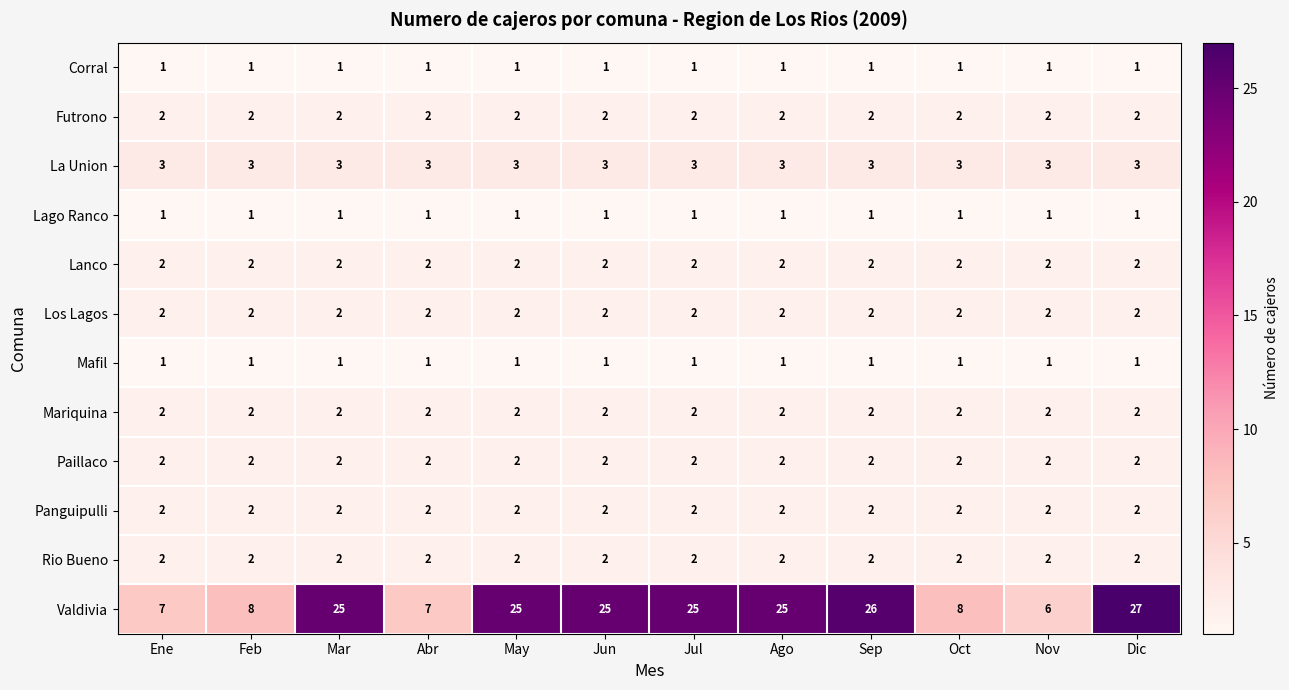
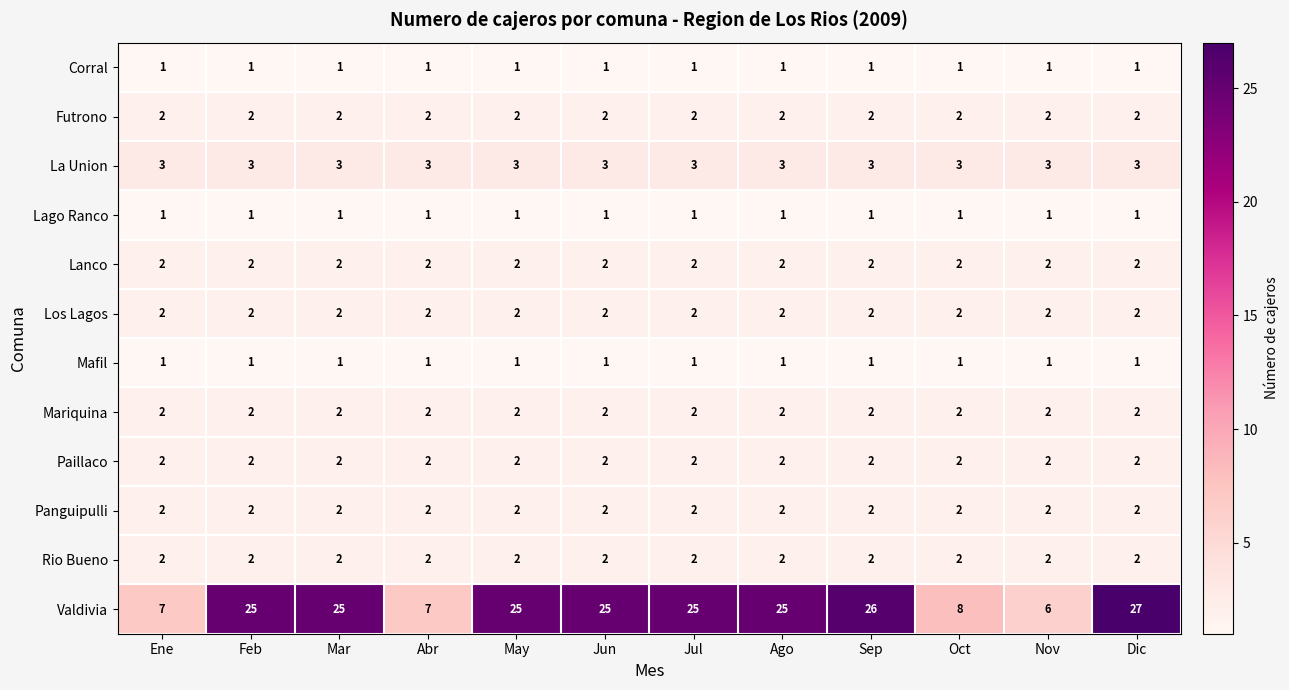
  {
    "Corral": {
      "Ene": 1,
      "Feb": 1,
      "Mar": 1,
      "Abr": 1,
      "May": 1,
      "Jun": 1,
      "Jul": 1,
      "Ago": 1,
      "Sep": 1,
      "Oct": 1,
      "Nov": 1,
      "Dic": 1
    },
    "Futrono": {
      "Ene": 2,
      "Feb": 2,
      "Mar": 2,
      "Abr": 2,
      "May": 2,
      "Jun": 2,
      "Jul": 2,
      "Ago": 2,
      "Sep": 2,
      "Oct": 2,
      "Nov": 2,
      "Dic": 2
    },
    "La Union": {
      "Ene": 3,
      "Feb": 3,
      "Mar": 3,
      "Abr": 3,
      "May": 3,
      "Jun": 3,
      "Jul": 3,
      "Ago": 3,
      "Sep": 3,
      "Oct": 3,
      "Nov": 3,
      "Dic": 3
    },
    "Lago Ranco": {
      "Ene": 1,
      "Feb": 1,
      "Mar": 1,
      "Abr": 1,
      "May": 1,
      "Jun": 1,
      "Jul": 1,
      "Ago": 1,
      "Sep": 1,
      "Oct": 1,
      "Nov": 1,
      "Dic": 1
    },
    "Lanco": {
      "Ene": 2,
      "Feb": 2,
      "Mar": 2,
      "Abr": 2,
      "May": 2,
      "Jun": 2,
      "Jul": 2,
      "Ago": 2,
      "Sep": 2,
      "Oct": 2,
      "Nov": 2,
      "Dic": 2
    },
    "Los Lagos": {
      "Ene": 2,
      "Feb": 2,
      "Mar": 2,
      "Abr": 2,
      "May": 2,
      "Jun": 2,
      "Jul": 2,
      "Ago": 2,
      "Sep": 2,
      "Oct": 2,
      "Nov": 2,
      "Dic": 2
    },
    "Mafil": {
      "Ene": 1,
      "Feb": 1,
      "Mar": 1,
      "Abr": 1,
      "May": 1,
      "Jun": 1,
      "Jul": 1,
      "Ago": 1,
      "Sep": 1,
      "Oct": 1,
      "Nov": 1,
      "Dic": 1
    },
    "Mariquina": {
      "Ene": 2,
      "Feb": 2,
      "Mar": 2,
      "Abr": 2,
      "May": 2,
      "Jun": 2,
      "Jul": 2,
      "Ago": 2,
      "Sep": 2,
      "Oct": 2,
      "Nov": 2,
      "Dic": 2
    },
    "Paillaco": {
      "Ene": 2,
      "Feb": 2,
      "Mar": 2,
      "Abr": 2,
      "May": 2,
      "Jun": 2,
      "Jul": 2,
      "Ago": 2,
      "Sep": 2,
      "Oct": 2,
      "Nov": 2,
      "Dic": 2
    },
    "Panguipulli": {
      "Ene": 2,
      "Feb": 2,
      "Mar": 2,
      "Abr": 2,
      "May": 2,
      "Jun": 2,
      "Jul": 2,
      "Ago": 2,
      "Sep": 2,
      "Oct": 2,
      "Nov": 2,
      "Dic": 2
    },
    "Rio Bueno": {
      "Ene": 2,
      "Feb": 2,
      "Mar": 2,
      "Abr": 2,
      "May": 2,
      "Jun": 2,
      "Jul": 2,
      "Ago": 2,
      "Sep": 2,
      "Oct": 2,
      "Nov": 2,
      "Dic": 2
    },
    "Valdivia": {
      "Ene": 7,
-     "Feb": 8,
+     "Feb": 25,
      "Mar": 25,
      "Abr": 7,
      "May": 25,
      "Jun": 25,
      "Jul": 25,
      "Ago": 25,
      "Sep": 26,
      "Oct": 8,
      "Nov": 6,
      "Dic": 27
    }
  }
